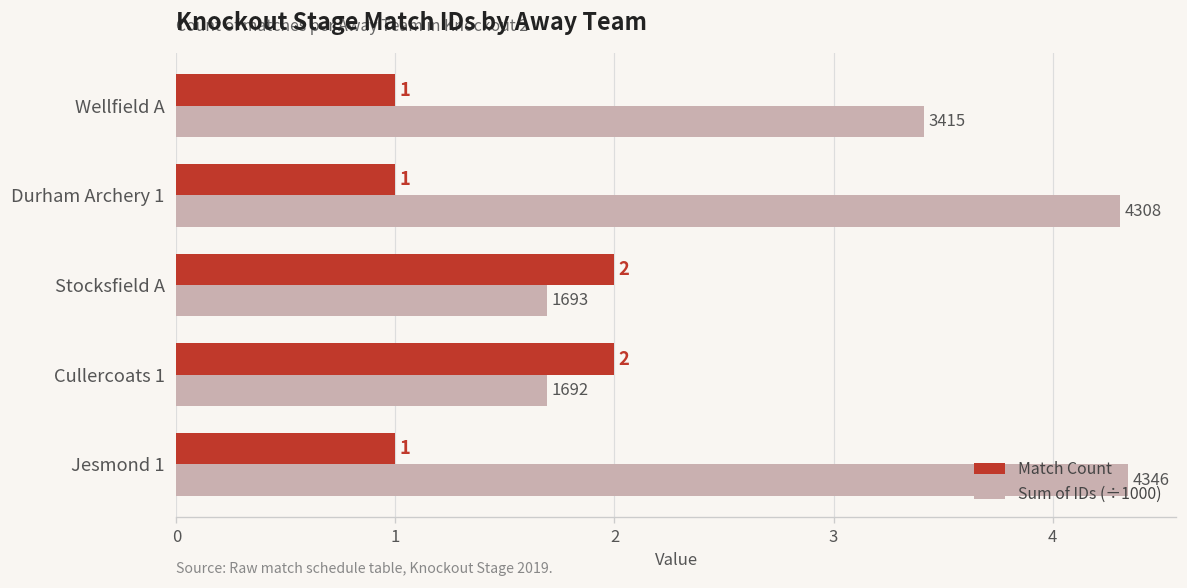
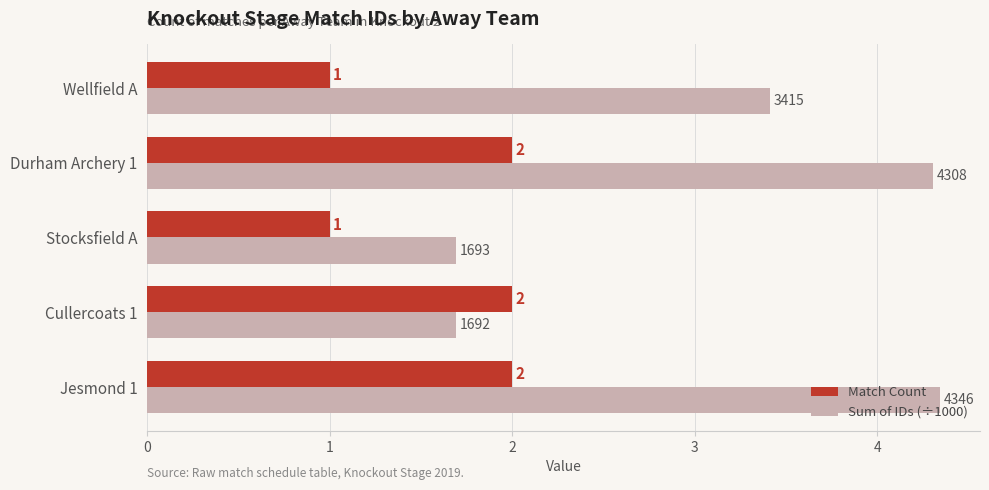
  {
    "Match Count": {
      "Wellfield A": 1,
-     "Durham Archery 1": 1,
-     "Stocksfield A": 2,
+     "Durham Archery 1": 2,
+     "Stocksfield A": 1,
      "Cullercoats 1": 2,
-     "Jesmond 1": 1
+     "Jesmond 1": 2
    }
  }
